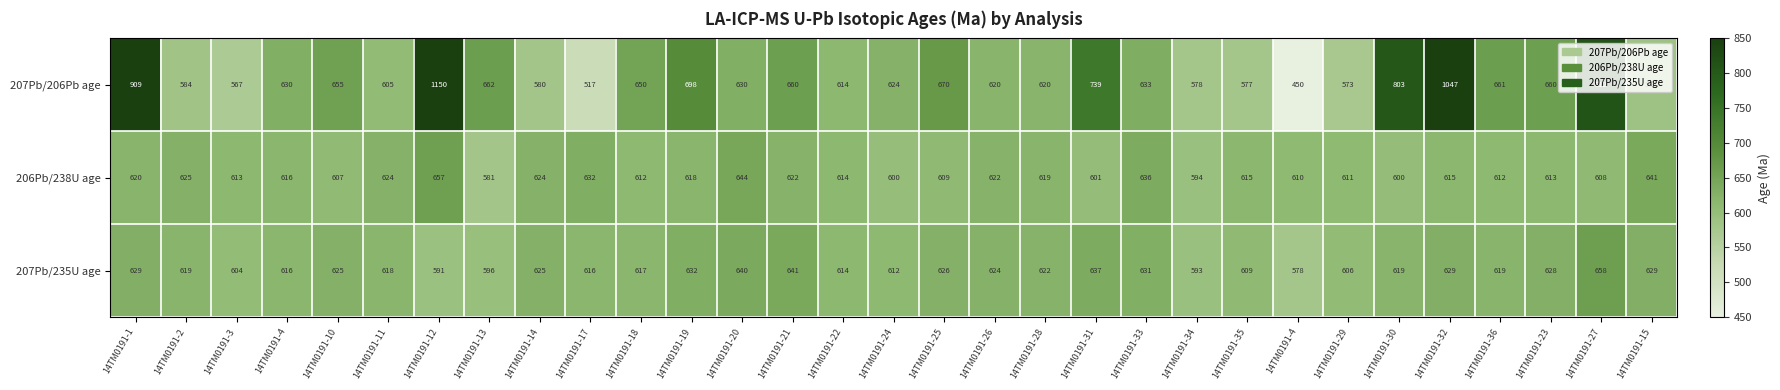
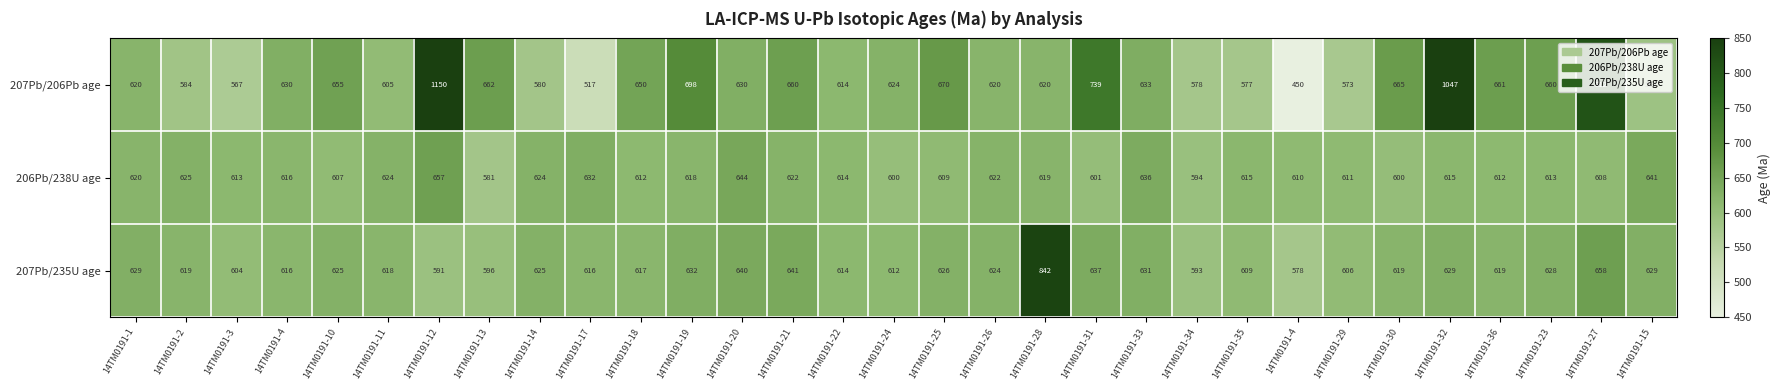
  {
    "207Pb/206Pb age": {
-     "14TM0191-1": 909,
+     "14TM0191-1": 620,
      "14TM0191-2": 584,
      "14TM0191-3": 567,
      "14TM0191-10": 655,
      "14TM0191-11": 605,
      "14TM0191-12": 1150,
      "14TM0191-13": 662,
      "14TM0191-14": 580,
      "14TM0191-17": 517,
      "14TM0191-18": 650,
      "14TM0191-19": 698,
      "14TM0191-20": 630,
      "14TM0191-21": 660,
      "14TM0191-22": 614,
      "14TM0191-24": 624,
      "14TM0191-25": 670,
      "14TM0191-26": 620,
      "14TM0191-28": 620,
      "14TM0191-31": 739,
      "14TM0191-33": 633,
      "14TM0191-34": 578,
      "14TM0191-35": 577,
      "14TM0191-29": 573,
-     "14TM0191-30": 803,
+     "14TM0191-30": 665,
      "14TM0191-32": 1047,
      "14TM0191-36": 661,
      "14TM0191-23": 660
    },
    "206Pb/238U age": {
      "14TM0191-1": 620,
      "14TM0191-2": 625,
      "14TM0191-3": 613,
      "14TM0191-10": 607,
      "14TM0191-11": 624,
      "14TM0191-12": 657,
      "14TM0191-13": 581,
      "14TM0191-14": 624,
      "14TM0191-17": 632,
      "14TM0191-18": 612,
      "14TM0191-19": 618,
      "14TM0191-20": 644,
      "14TM0191-21": 622,
      "14TM0191-22": 614,
      "14TM0191-24": 600,
      "14TM0191-25": 609,
      "14TM0191-26": 622,
      "14TM0191-28": 619,
      "14TM0191-31": 601,
      "14TM0191-33": 636,
      "14TM0191-34": 594,
      "14TM0191-35": 615,
      "14TM0191-29": 611,
      "14TM0191-30": 600,
      "14TM0191-32": 615,
      "14TM0191-36": 612,
      "14TM0191-23": 613,
      "14TM0191-27": 608,
      "14TM0191-15": 641
    },
    "207Pb/235U age": {
      "14TM0191-1": 629,
      "14TM0191-2": 619,
      "14TM0191-3": 604,
      "14TM0191-10": 625,
      "14TM0191-11": 618,
      "14TM0191-12": 591,
      "14TM0191-13": 596,
      "14TM0191-14": 625,
      "14TM0191-17": 616,
      "14TM0191-18": 617,
      "14TM0191-19": 632,
      "14TM0191-20": 640,
      "14TM0191-21": 641,
      "14TM0191-22": 614,
      "14TM0191-24": 612,
      "14TM0191-25": 626,
      "14TM0191-26": 624,
-     "14TM0191-28": 622,
+     "14TM0191-28": 842,
      "14TM0191-31": 637,
      "14TM0191-33": 631,
      "14TM0191-34": 593,
      "14TM0191-35": 609,
      "14TM0191-29": 606,
      "14TM0191-30": 619,
      "14TM0191-32": 629,
      "14TM0191-36": 619,
      "14TM0191-23": 628,
      "14TM0191-27": 658,
      "14TM0191-15": 629
    }
  }
